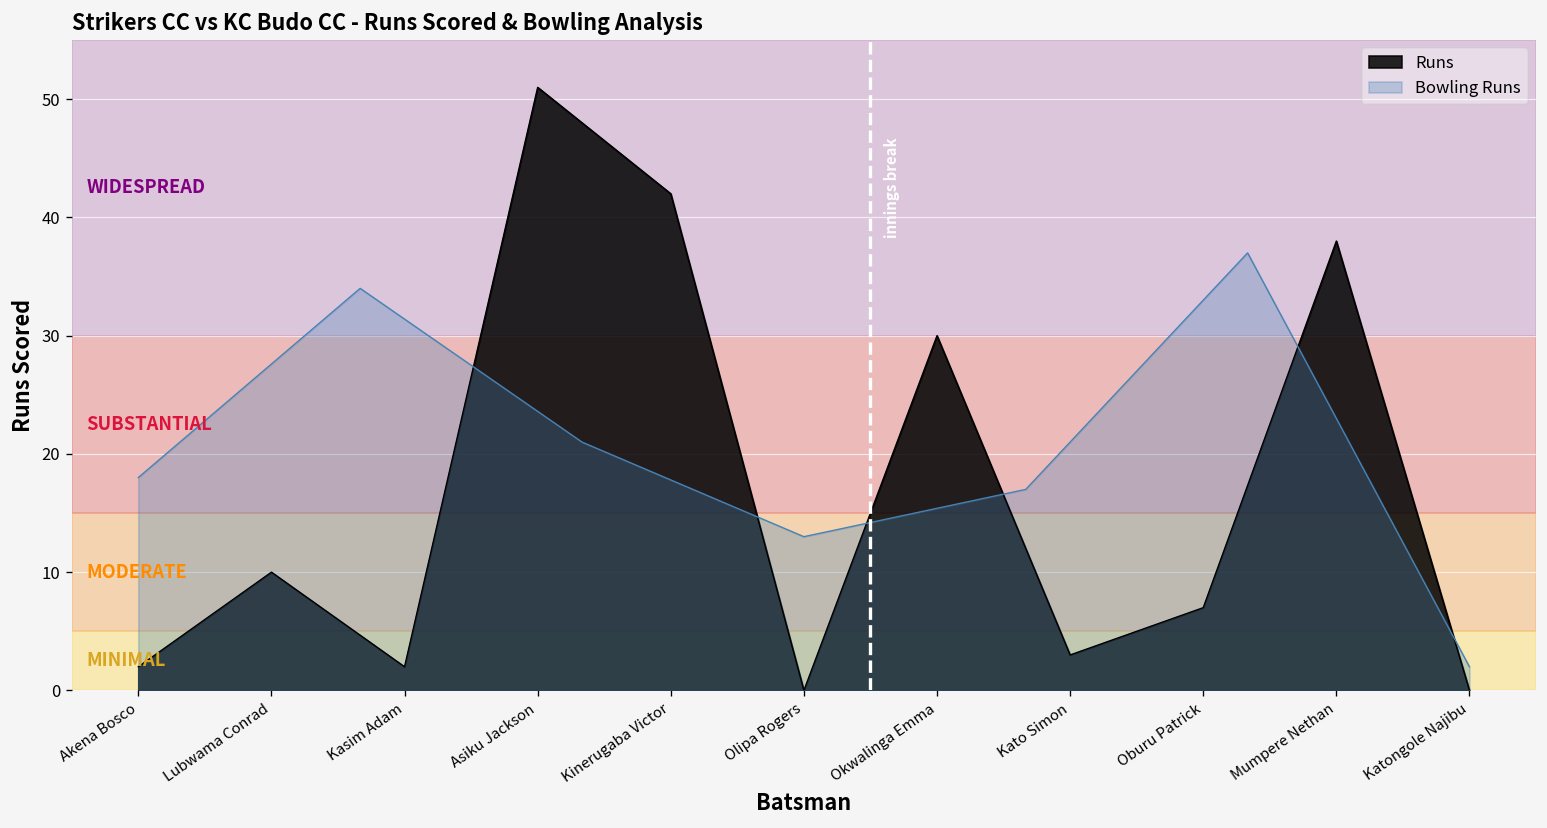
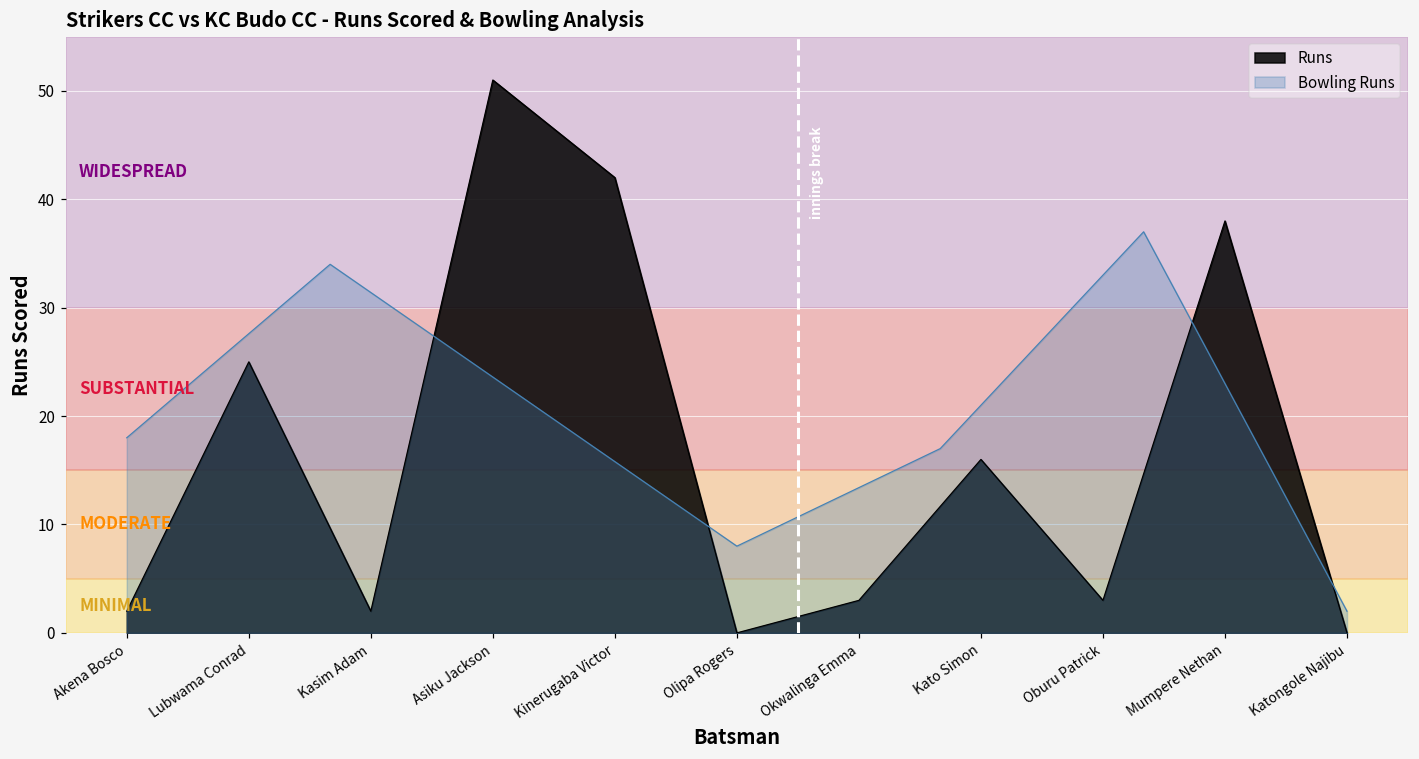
  {
    "Runs": {
      "Akena Bosco": 2,
-     "Lubwama Conrad": 10,
+     "Lubwama Conrad": 25,
      "Kasim Adam": 2,
      "Asiku Jackson": 51,
      "Kinerugaba Victor": 42,
      "Olipa Rogers": 0,
-     "Okwalinga Emma": 30,
-     "Kato Simon": 3,
-     "Oburu Patrick": 7,
+     "Okwalinga Emma": 3,
+     "Kato Simon": 16,
+     "Oburu Patrick": 3,
      "Mumpere Nethan": 38,
      "Katongole Najibu": 0
    },
    "Bowling Runs": {
      "Akena Bosco": 18,
-     "Olipa Rogers": 13,
+     "Olipa Rogers": 8,
      "Katongole Najibu": 2
    }
  }
